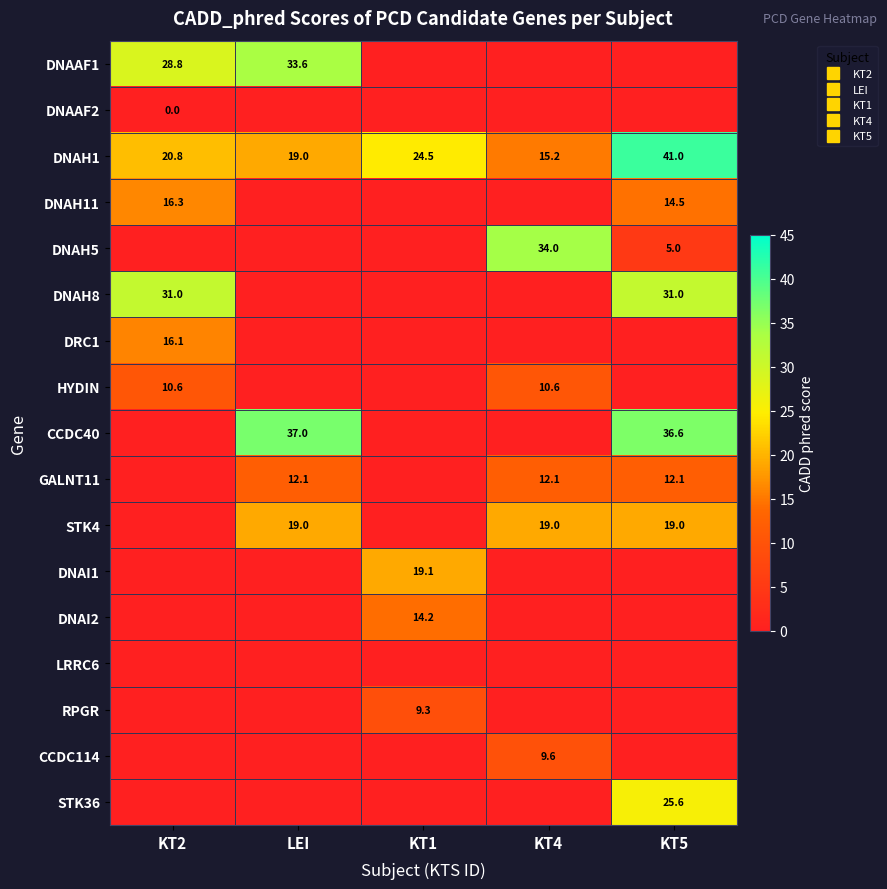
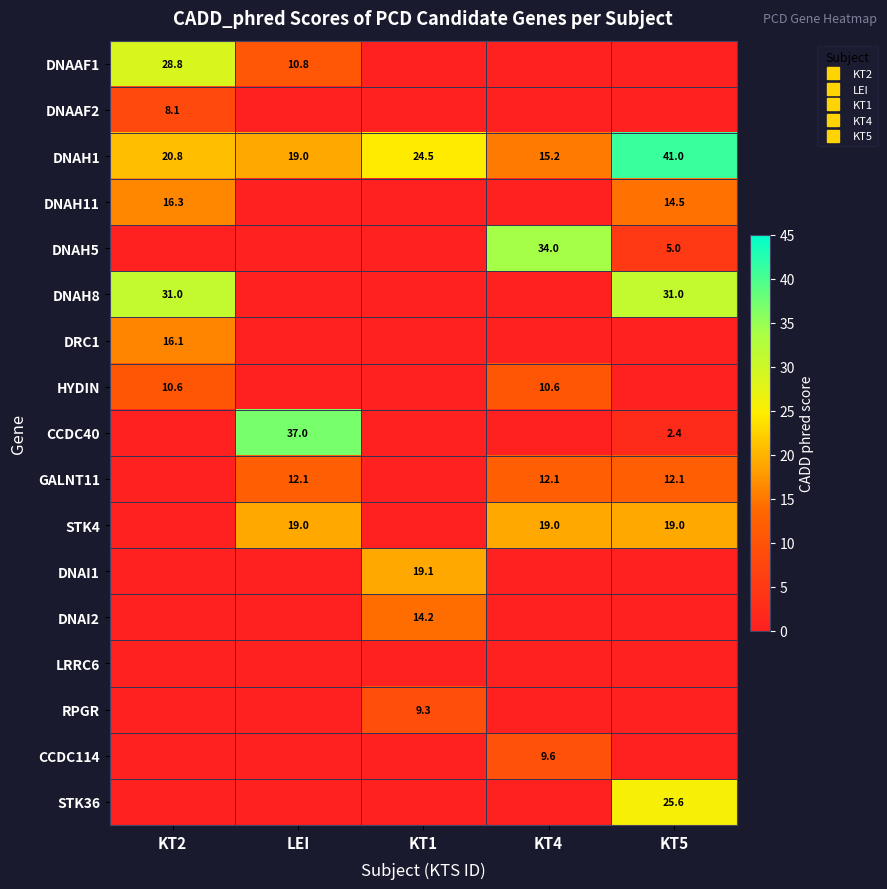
  {
    "DNAAF1": {
      "KT2": 28.8,
-     "LEI": 33.6
+     "LEI": 10.8
    },
    "DNAAF2": {
-     "KT2": 0.0
+     "KT2": 8.1
    },
    "DNAH1": {
      "KT2": 20.8,
      "LEI": 19.0,
      "KT1": 24.5,
      "KT4": 15.2,
      "KT5": 41.0
    },
    "DNAH11": {
      "KT2": 16.3,
      "KT5": 14.5
    },
    "DNAH5": {
      "KT4": 34.0,
      "KT5": 5.0
    },
    "DNAH8": {
      "KT2": 31.0,
      "KT5": 31.0
    },
    "DRC1": {
      "KT2": 16.1
    },
    "HYDIN": {
      "KT2": 10.6,
      "KT4": 10.6
    },
    "CCDC40": {
      "LEI": 37.0,
-     "KT5": 36.6
+     "KT5": 2.4
    },
    "GALNT11": {
      "LEI": 12.1,
      "KT4": 12.1,
      "KT5": 12.1
    },
    "STK4": {
      "LEI": 19.0,
      "KT4": 19.0,
      "KT5": 19.0
    },
    "DNAI1": {
      "KT1": 19.1
    },
    "DNAI2": {
      "KT1": 14.2
    },
    "RPGR": {
      "KT1": 9.3
    },
    "CCDC114": {
      "KT4": 9.6
    },
    "STK36": {
      "KT5": 25.6
    }
  }
